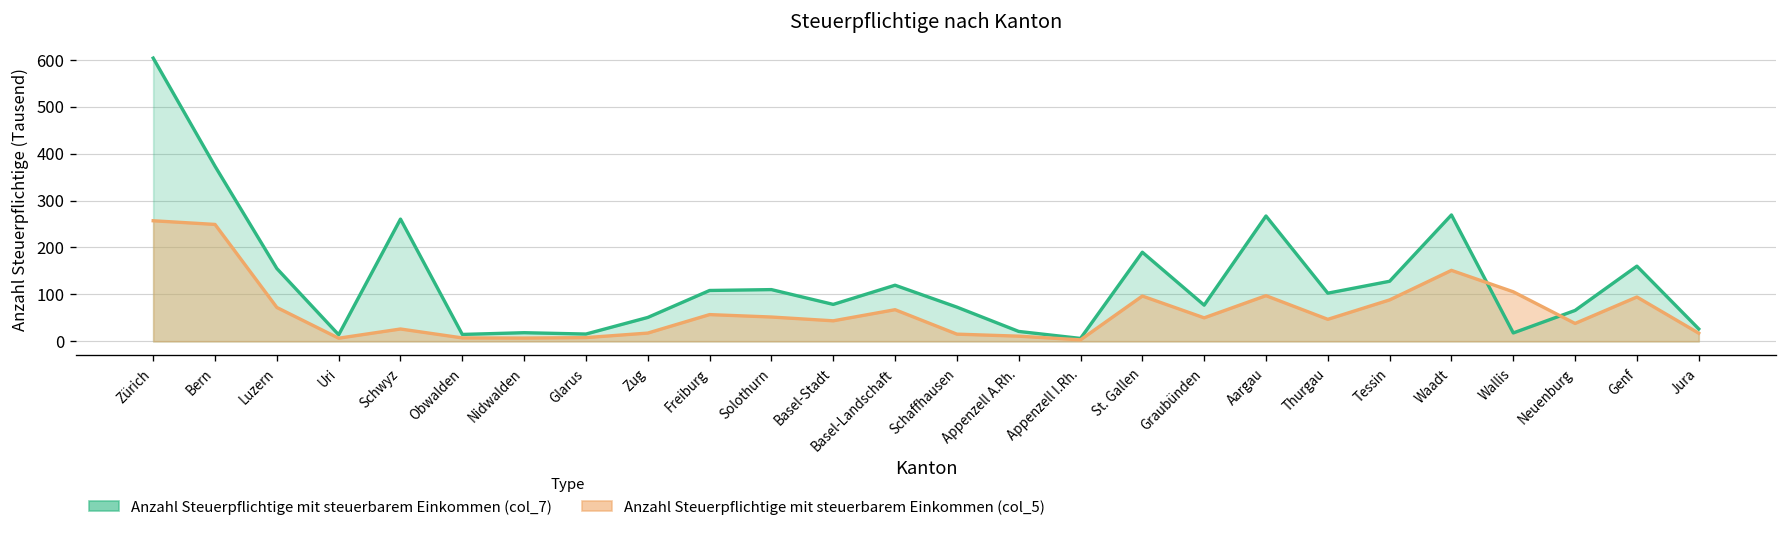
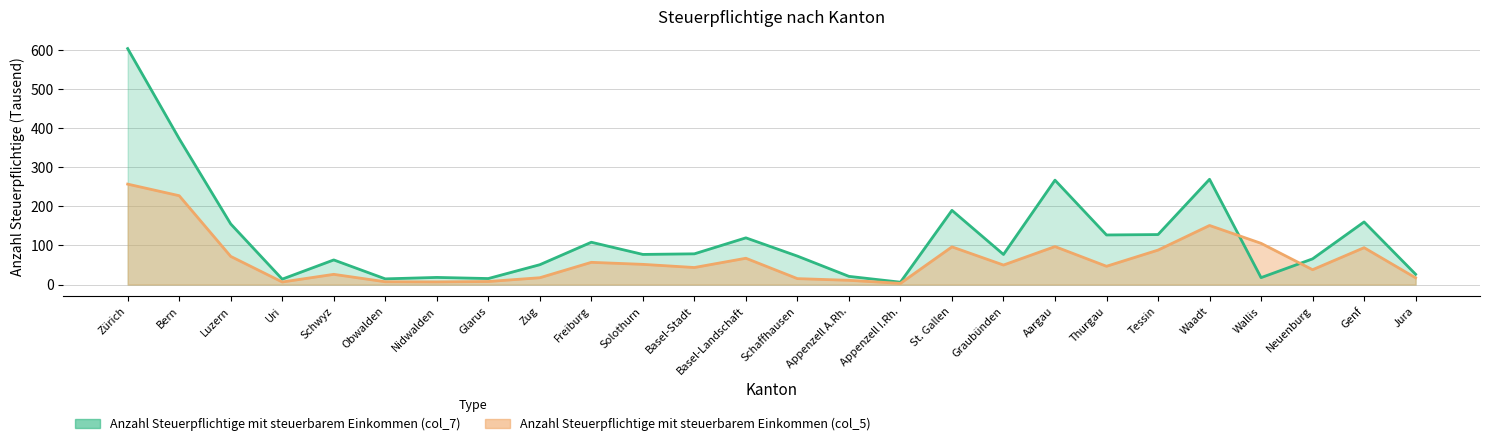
  {
    "Anzahl Steuerpflichtige mit steuerbarem Einkommen (col_7)": {
      "Zürich": 600,
      "Bern": 370,
      "Luzern": 160,
      "Uri": 10,
-     "Schwyz": 260,
+     "Schwyz": 60,
      "Obwalden": 10,
      "Nidwalden": 20,
      "Glarus": 20,
      "Zug": 50,
      "Freiburg": 110,
-     "Solothurn": 110,
+     "Solothurn": 80,
      "Basel-Stadt": 80,
      "Basel-Landschaft": 120,
      "Schaffhausen": 70,
      "Appenzell A.Rh.": 20,
      "St. Gallen": 190,
      "Graubünden": 80,
      "Aargau": 270,
-     "Thurgau": 100,
+     "Thurgau": 130,
      "Tessin": 130,
      "Waadt": 270,
      "Wallis": 20,
      "Neuenburg": 70,
      "Genf": 160,
      "Jura": 30
    },
    "Anzahl Steuerpflichtige mit steuerbarem Einkommen (col_5)": {
      "Zürich": 260,
-     "Bern": 250,
+     "Bern": 230,
      "Luzern": 70,
      "Uri": 10,
      "Schwyz": 30,
      "Obwalden": 10,
      "Nidwalden": 10,
      "Glarus": 10,
      "Zug": 20,
      "Freiburg": 60,
      "Solothurn": 50,
      "Basel-Stadt": 40,
      "Basel-Landschaft": 70,
      "Schaffhausen": 20,
      "Appenzell A.Rh.": 10,
      "St. Gallen": 100,
      "Graubünden": 50,
      "Aargau": 100,
      "Thurgau": 50,
      "Tessin": 90,
      "Waadt": 150,
      "Wallis": 110,
      "Neuenburg": 40,
      "Genf": 90,
      "Jura": 20
    }
  }
